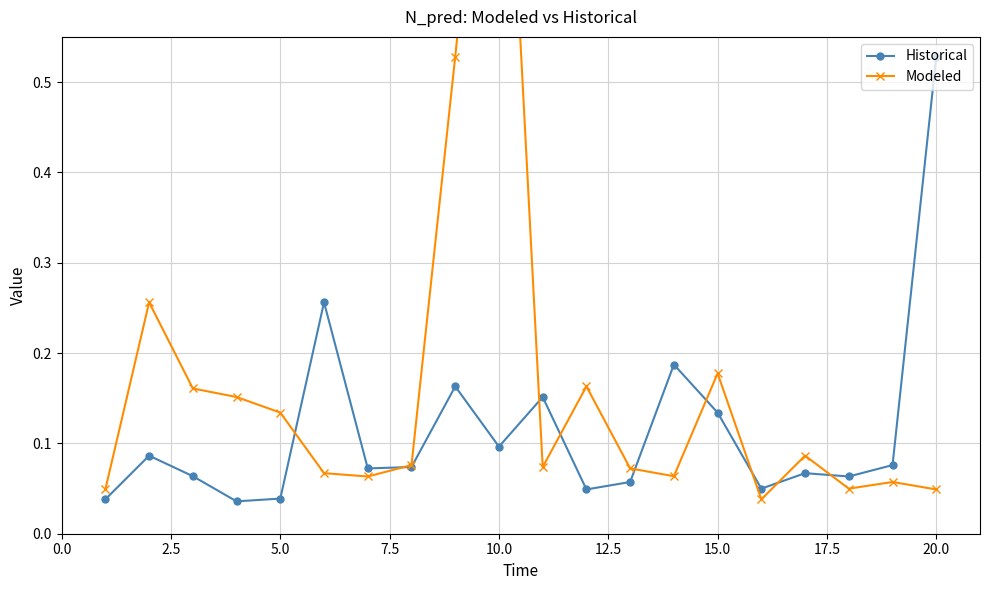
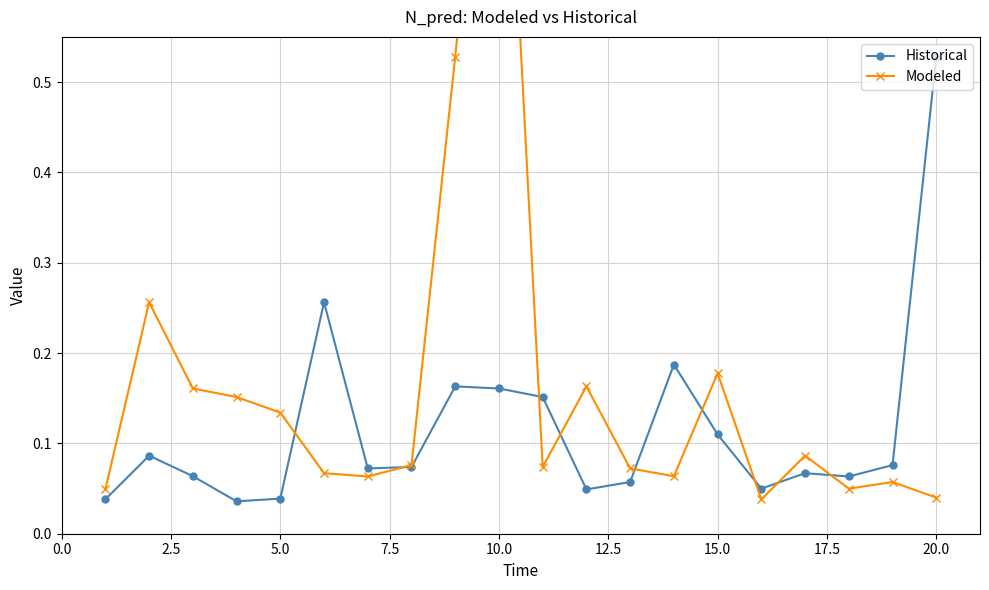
  {
    "Historical": {
      "5.0": 0.04,
-     "10.0": 0.10,
-     "15.0": 0.13
+     "10.0": 0.16,
+     "15.0": 0.11
    },
    "Modeled": {
      "5.0": 0.13,
      "15.0": 0.18,
-     "20.0": 0.05
+     "20.0": 0.04
    }
  }
